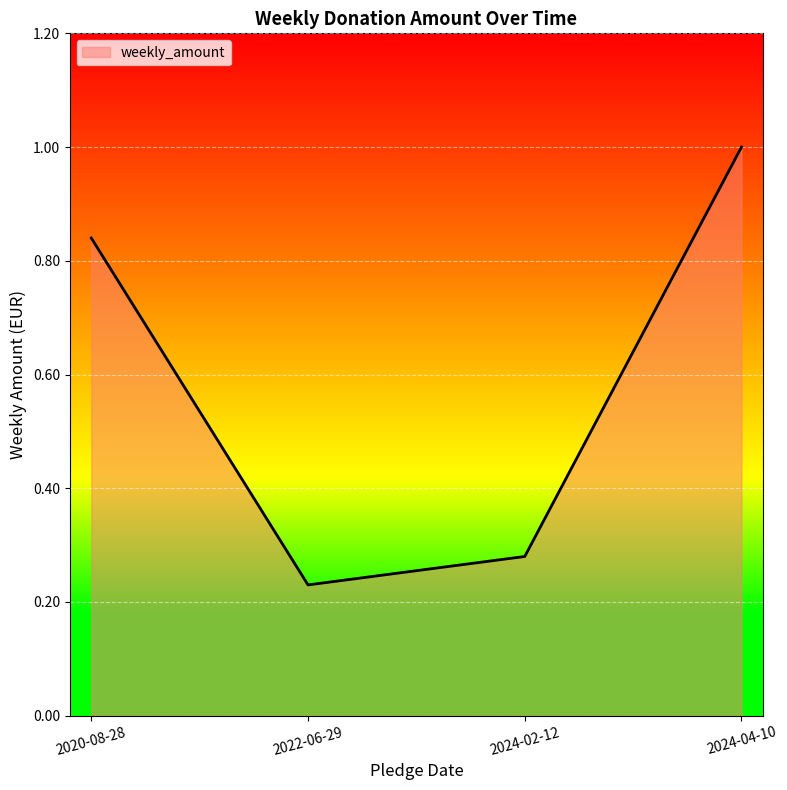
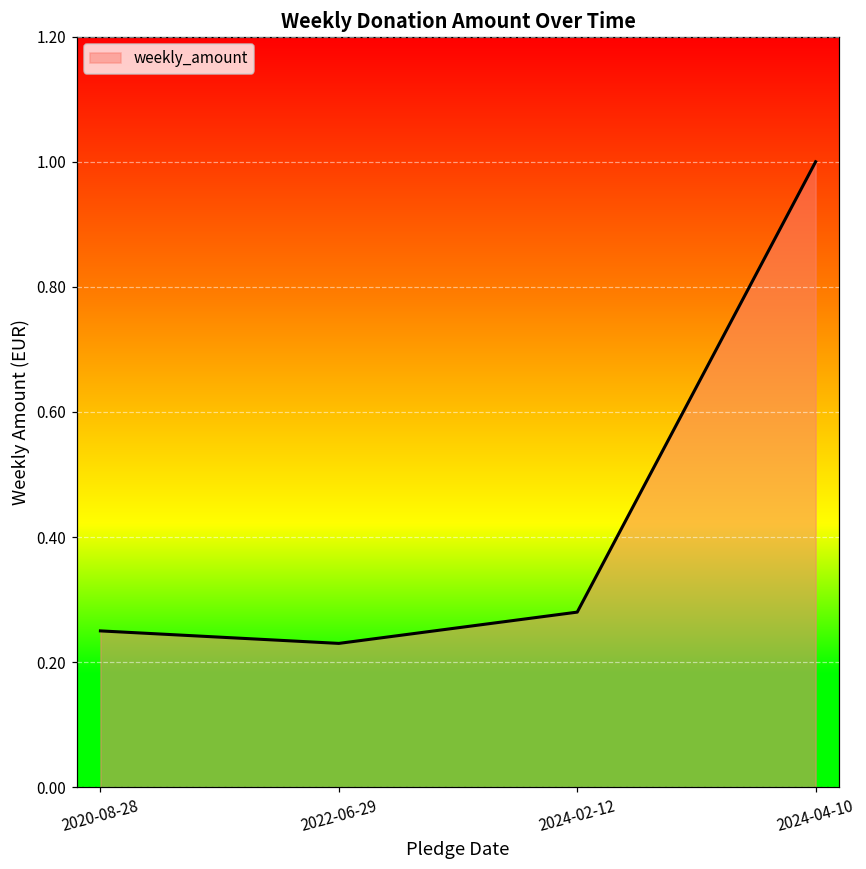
  {
-   "2020-08-28": 0.84,
+   "2020-08-28": 0.25,
    "2022-06-29": 0.23,
    "2024-02-12": 0.28,
    "2024-04-10": 1.00
  }
